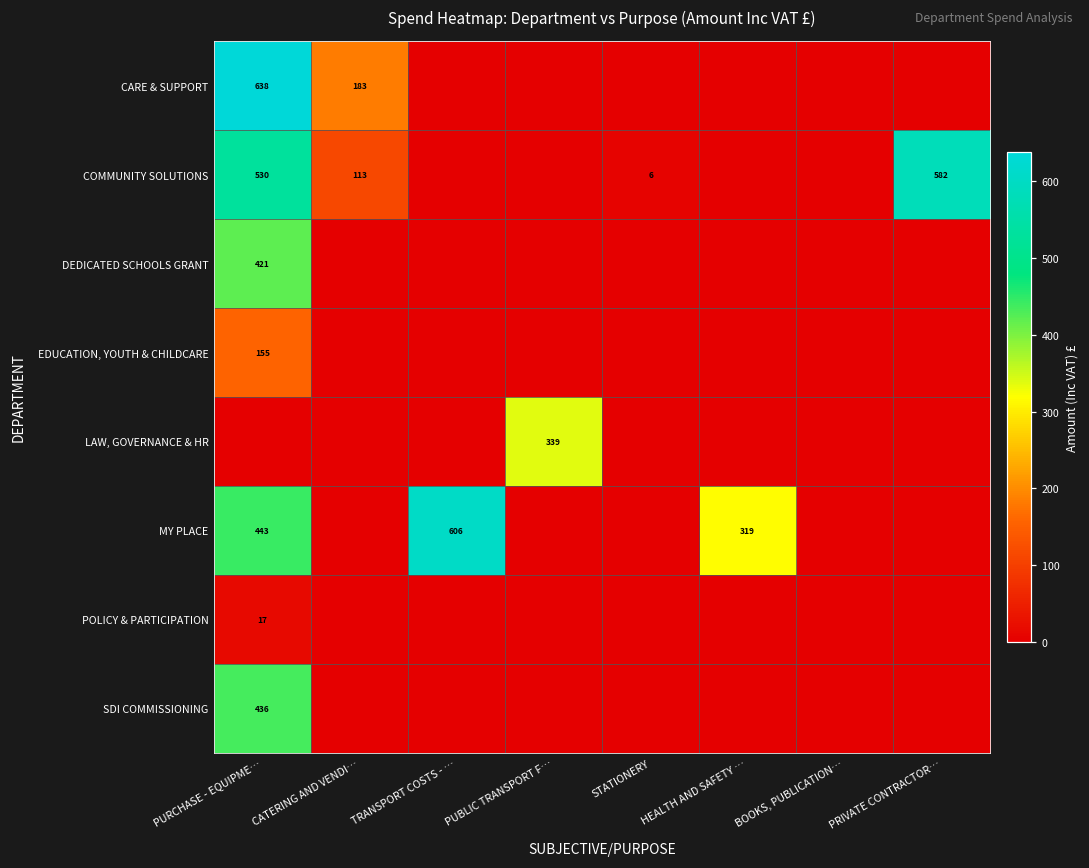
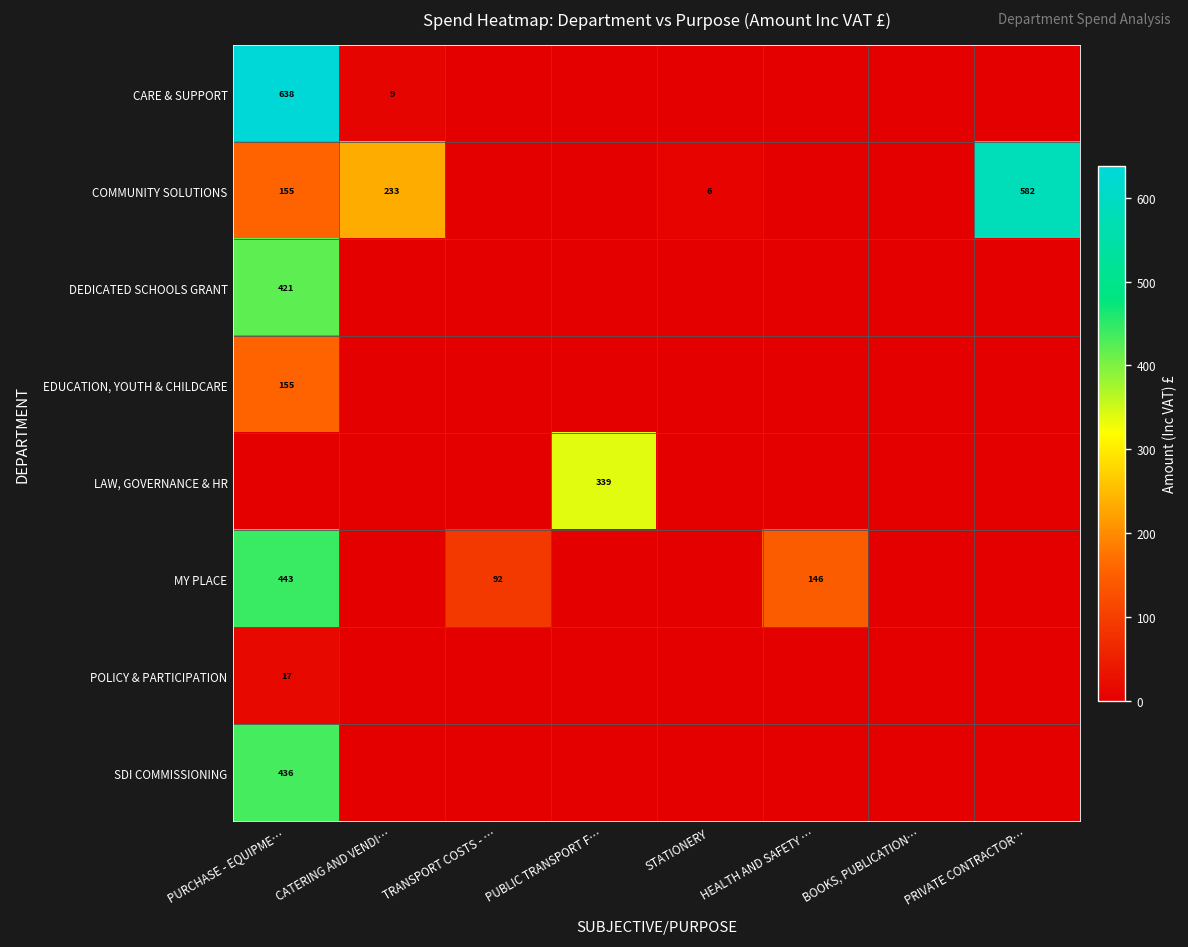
  {
    "CARE & SUPPORT": {
      "PURCHASE - EQUIPME…": 638,
-     "CATERING AND VENDI…": 183
+     "CATERING AND VENDI…": 9
    },
    "COMMUNITY SOLUTIONS": {
-     "PURCHASE - EQUIPME…": 530,
-     "CATERING AND VENDI…": 113,
+     "PURCHASE - EQUIPME…": 155,
+     "CATERING AND VENDI…": 233,
      "STATIONERY": 6,
      "PRIVATE CONTRACTOR…": 582
    },
    "DEDICATED SCHOOLS GRANT": {
      "PURCHASE - EQUIPME…": 421
    },
    "EDUCATION, YOUTH & CHILDCARE": {
      "PURCHASE - EQUIPME…": 155
    },
    "LAW, GOVERNANCE & HR": {
      "PUBLIC TRANSPORT F…": 339
    },
    "MY PLACE": {
      "PURCHASE - EQUIPME…": 443,
-     "TRANSPORT COSTS - …": 606,
-     "HEALTH AND SAFETY …": 319
+     "TRANSPORT COSTS - …": 92,
+     "HEALTH AND SAFETY …": 146
    },
    "POLICY & PARTICIPATION": {
      "PURCHASE - EQUIPME…": 17
    },
    "SDI COMMISSIONING": {
      "PURCHASE - EQUIPME…": 436
    }
  }
